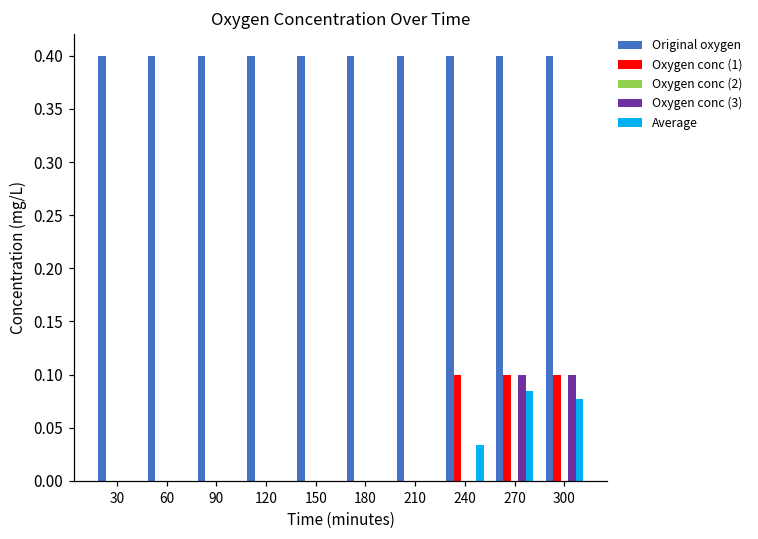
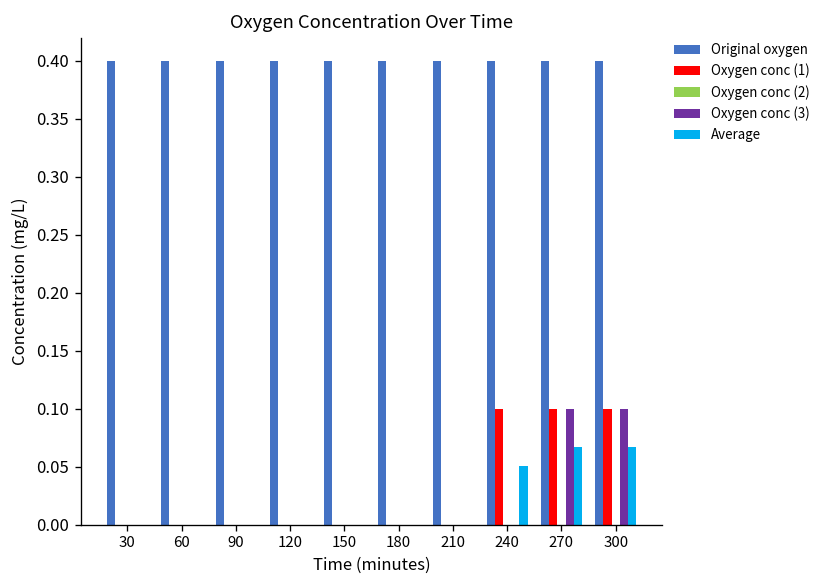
  {
    "Original oxygen": {
      "30": 0.40,
      "60": 0.40,
      "90": 0.40,
      "120": 0.40,
      "150": 0.40,
      "180": 0.40,
      "210": 0.40,
      "240": 0.40,
      "270": 0.40,
      "300": 0.40
    },
    "Oxygen conc (1)": {
      "30": 0.00,
      "60": 0.00,
      "90": 0.00,
      "120": 0.00,
      "150": 0.00,
      "180": 0.00,
      "210": 0.00,
      "240": 0.10,
      "270": 0.10,
      "300": 0.10
    },
    "Oxygen conc (2)": {
      "30": 0.00,
      "60": 0.00,
      "90": 0.00,
      "120": 0.00,
      "150": 0.00,
      "180": 0.00,
      "210": 0.00,
      "240": 0.00,
      "270": 0.00,
      "300": 0.00
    },
    "Oxygen conc (3)": {
      "30": 0.00,
      "60": 0.00,
      "90": 0.00,
      "120": 0.00,
      "150": 0.00,
      "180": 0.00,
      "210": 0.00,
      "240": 0.00,
      "270": 0.10,
      "300": 0.10
    },
    "Average": {
      "30": 0.00,
      "60": 0.00,
      "90": 0.00,
      "120": 0.00,
      "150": 0.00,
      "180": 0.00,
      "210": 0.00,
-     "240": 0.03,
-     "270": 0.08,
-     "300": 0.08
+     "240": 0.05,
+     "270": 0.07,
+     "300": 0.07
    }
  }
